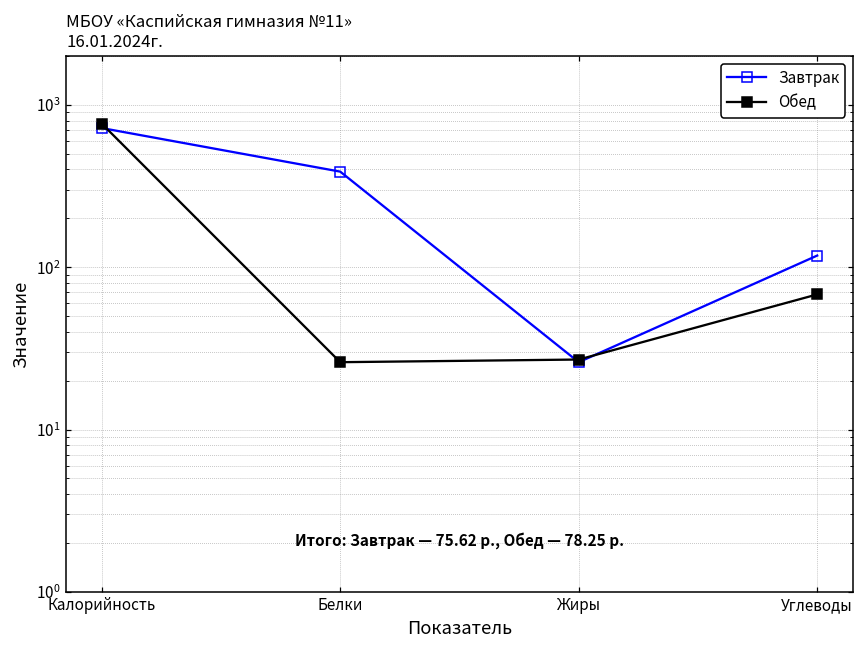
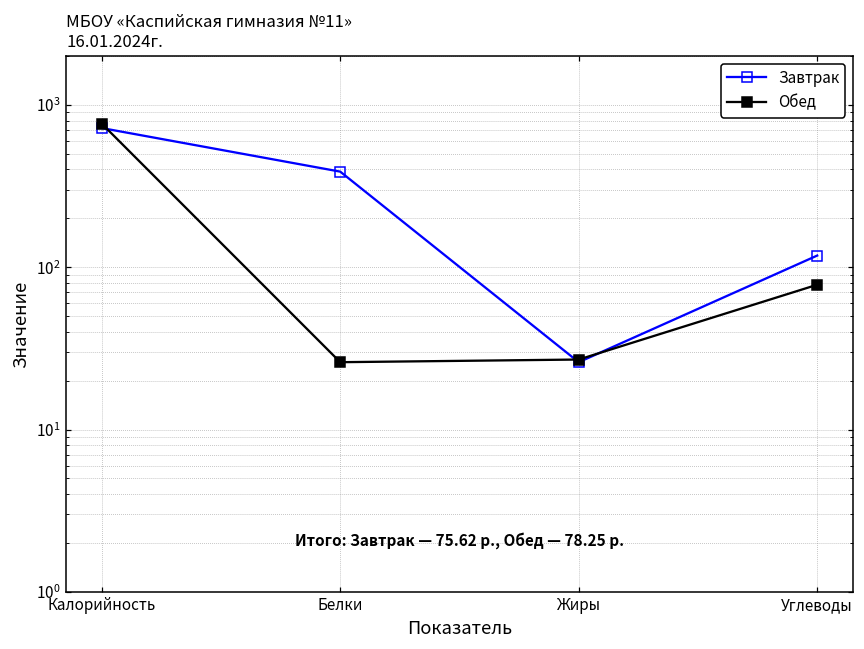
  {
    "Завтрак": {
      "Калорийность": 700,
      "Белки": 390,
      "Углеводы": 120
    },
    "Обед": {
      "Калорийность": 800,
      "Белки": 26,
-     "Углеводы": 70
+     "Углеводы": 80
    }
  }
